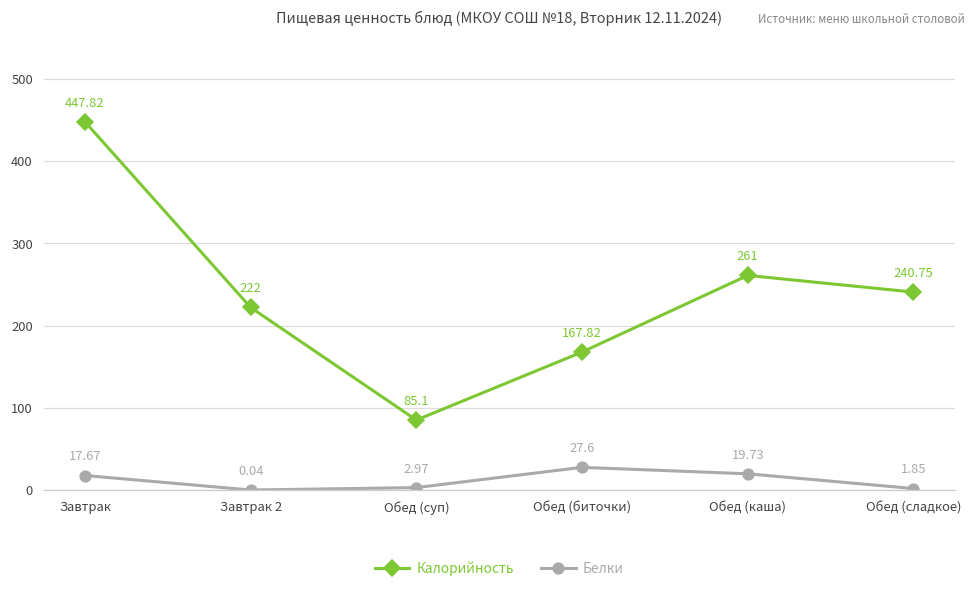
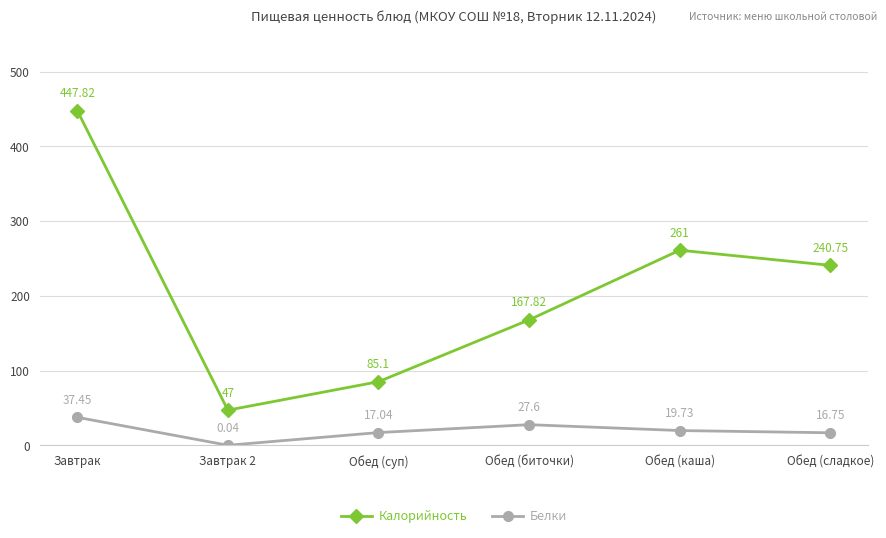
  {
    "Калорийность": {
      "Завтрак": 447.82,
-     "Завтрак 2": 222,
+     "Завтрак 2": 47,
      "Обед (суп)": 85.1,
      "Обед (биточки)": 167.82,
      "Обед (каша)": 261,
      "Обед (сладкое)": 240.75
    },
    "Белки": {
-     "Завтрак": 17.67,
+     "Завтрак": 37.45,
      "Завтрак 2": 0.04,
-     "Обед (суп)": 2.97,
+     "Обед (суп)": 17.04,
      "Обед (биточки)": 27.6,
      "Обед (каша)": 19.73,
-     "Обед (сладкое)": 1.85
+     "Обед (сладкое)": 16.75
    }
  }
